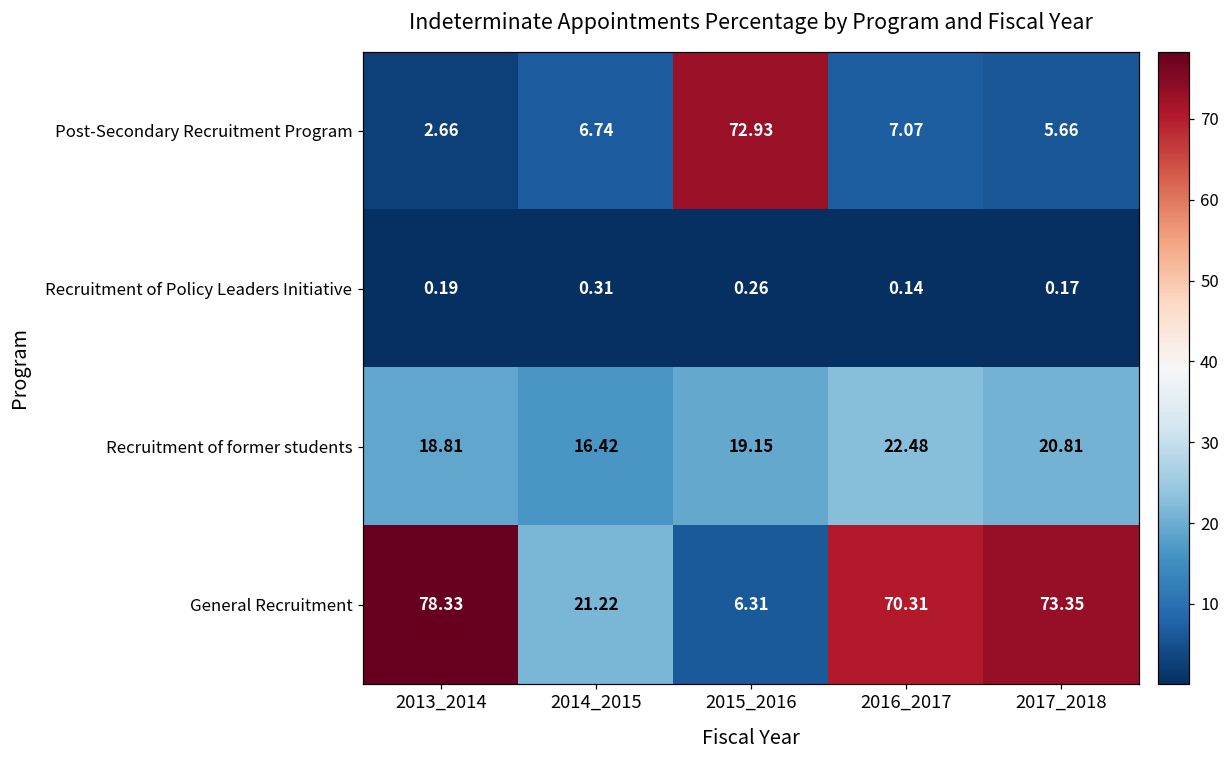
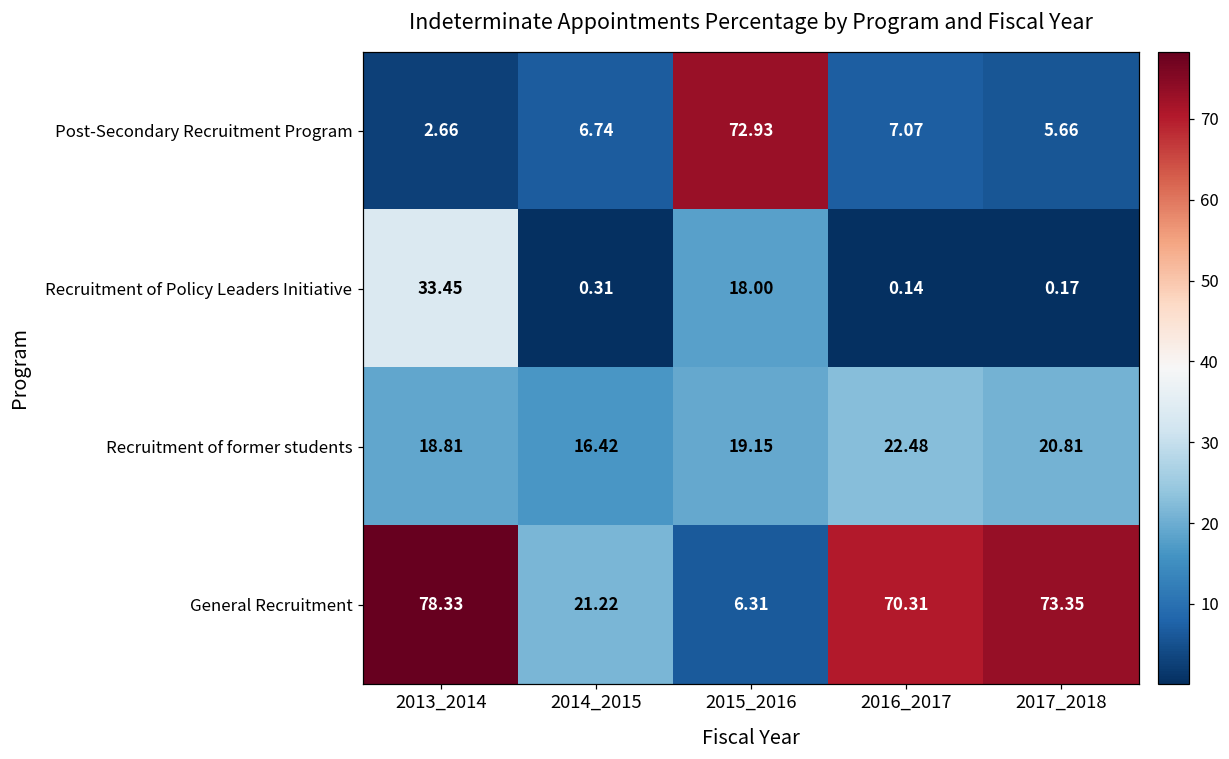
  {
    "Post-Secondary Recruitment Program": {
      "2013_2014": 2.66,
      "2014_2015": 6.74,
      "2015_2016": 72.93,
      "2016_2017": 7.07,
      "2017_2018": 5.66
    },
    "Recruitment of Policy Leaders Initiative": {
-     "2013_2014": 0.19,
+     "2013_2014": 33.45,
      "2014_2015": 0.31,
-     "2015_2016": 0.26,
+     "2015_2016": 18.00,
      "2016_2017": 0.14,
      "2017_2018": 0.17
    },
    "Recruitment of former students": {
      "2013_2014": 18.81,
      "2014_2015": 16.42,
      "2015_2016": 19.15,
      "2016_2017": 22.48,
      "2017_2018": 20.81
    },
    "General Recruitment": {
      "2013_2014": 78.33,
      "2014_2015": 21.22,
      "2015_2016": 6.31,
      "2016_2017": 70.31,
      "2017_2018": 73.35
    }
  }
